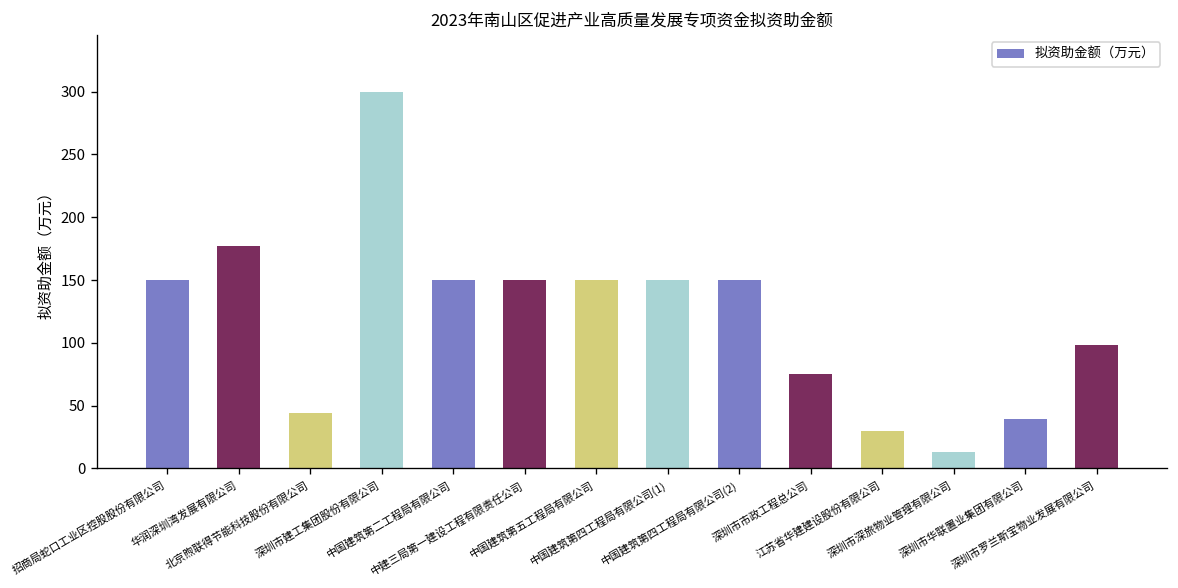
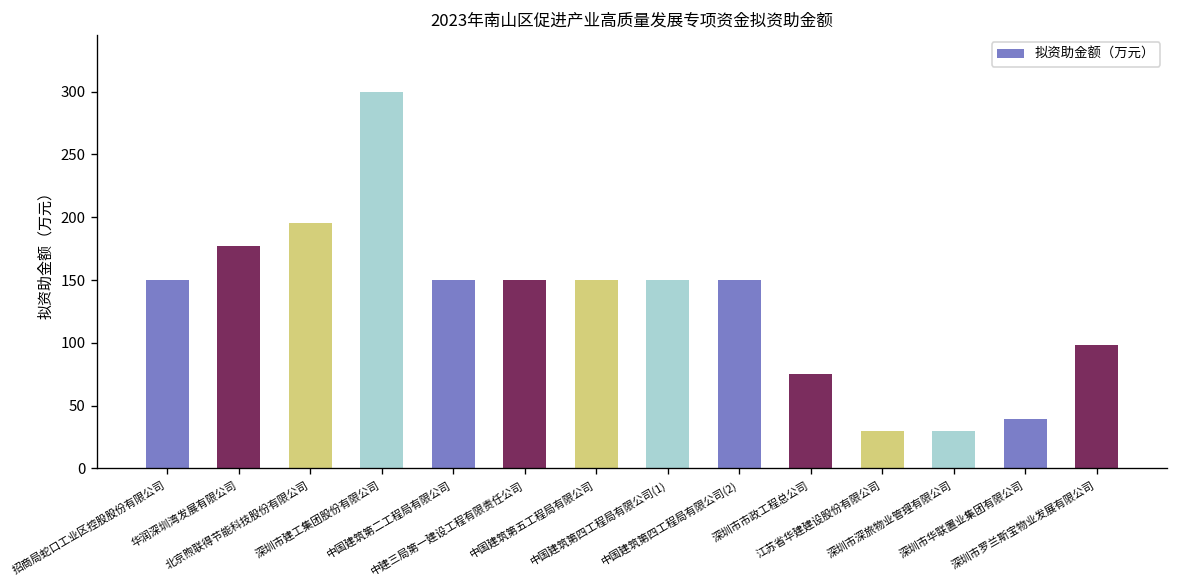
  {
    "招商局蛇口工业区控股股份有限公司": 150,
    "华润深圳湾发展有限公司": 177,
-   "北京煦联得节能科技股份有限公司": 44,
+   "北京煦联得节能科技股份有限公司": 196,
    "深圳市建工集团股份有限公司": 300,
    "中国建筑第二工程局有限公司": 150,
    "中建三局第一建设工程有限责任公司": 150,
    "中国建筑第五工程局有限公司": 150,
    "中国建筑第四工程局有限公司(1)": 150,
    "中国建筑第四工程局有限公司(2)": 150,
    "深圳市市政工程总公司": 75,
    "江苏省华建建设股份有限公司": 30,
-   "深圳市深旅物业管理有限公司": 13,
+   "深圳市深旅物业管理有限公司": 30,
    "深圳市华联置业集团有限公司": 39,
    "深圳市罗兰斯宝物业发展有限公司": 98
  }
